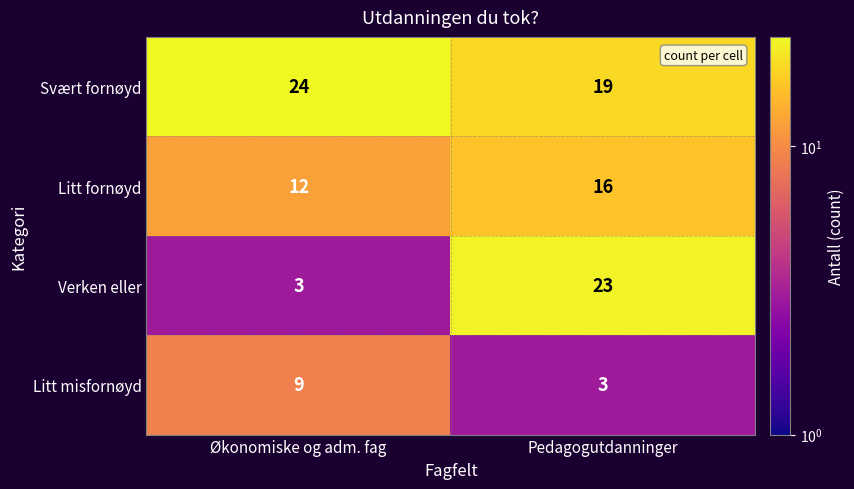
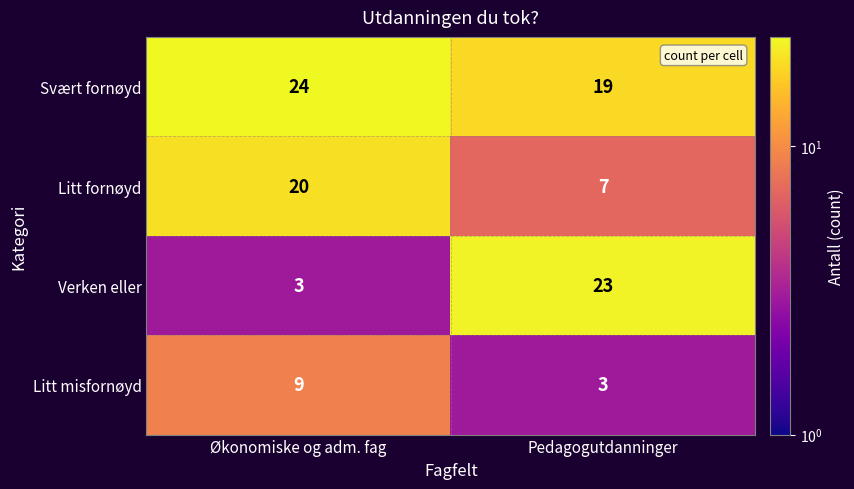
  {
    "Svært fornøyd": {
      "Økonomiske og adm. fag": 24,
      "Pedagogutdanninger": 19
    },
    "Litt fornøyd": {
-     "Økonomiske og adm. fag": 12,
-     "Pedagogutdanninger": 16
+     "Økonomiske og adm. fag": 20,
+     "Pedagogutdanninger": 7
    },
    "Verken eller": {
      "Økonomiske og adm. fag": 3,
      "Pedagogutdanninger": 23
    },
    "Litt misfornøyd": {
      "Økonomiske og adm. fag": 9,
      "Pedagogutdanninger": 3
    }
  }
